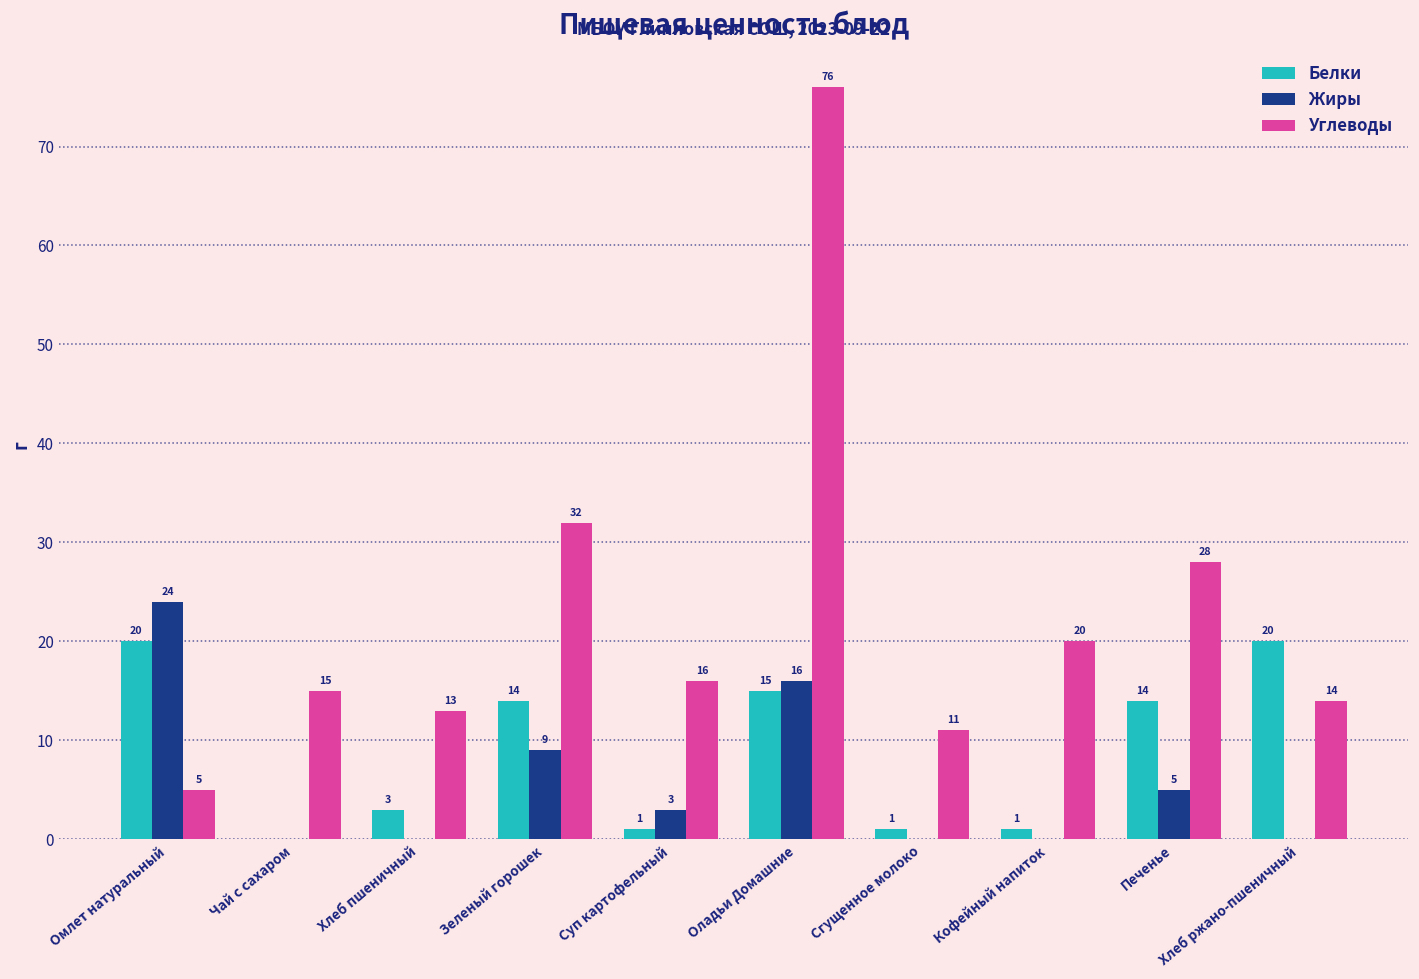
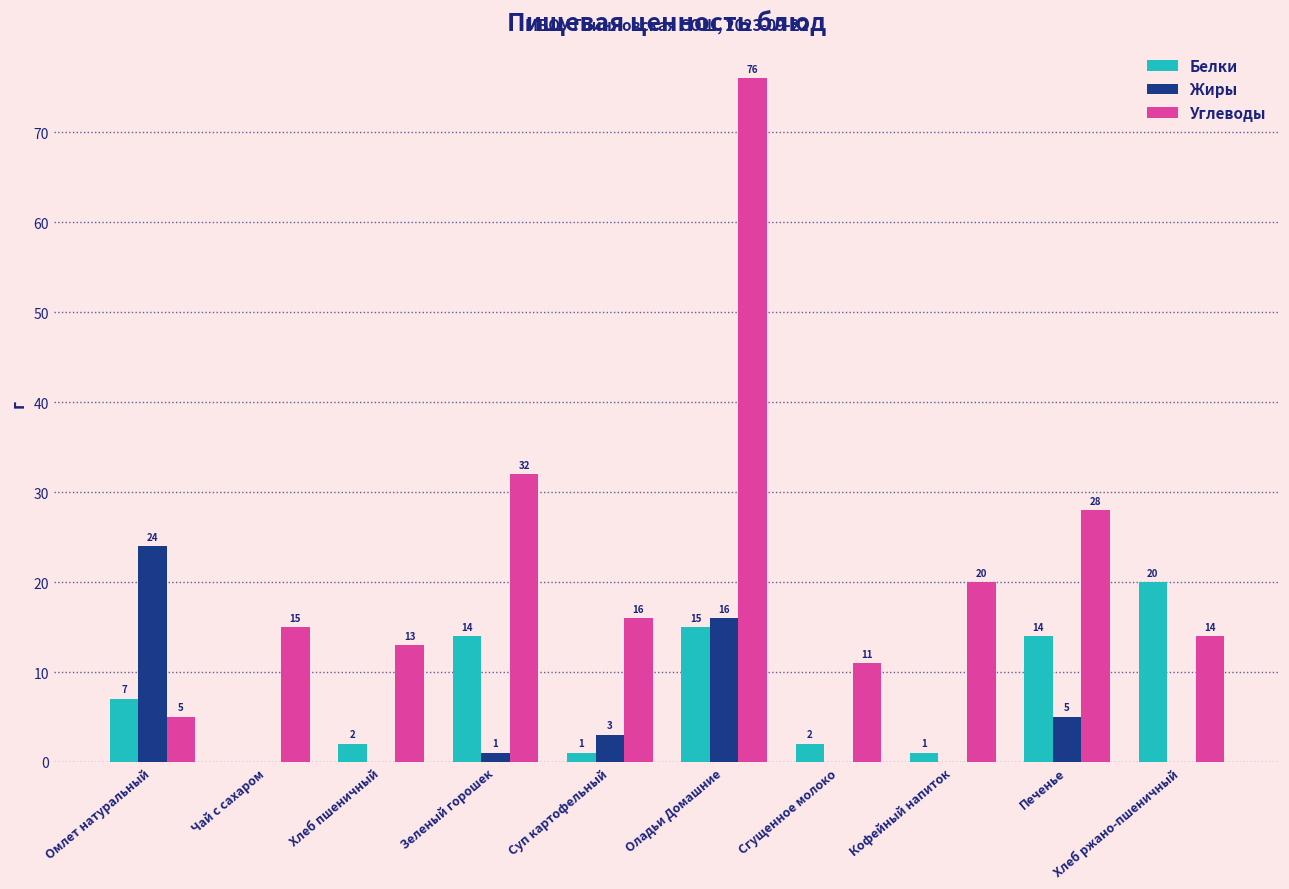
  {
    "Белки": {
-     "Омлет натуральный": 20,
-     "Хлеб пшеничный": 3,
+     "Омлет натуральный": 7,
+     "Хлеб пшеничный": 2,
      "Зеленый горошек": 14,
      "Суп картофельный": 1,
      "Оладьи Домашние": 15,
-     "Сгущенное молоко": 1,
+     "Сгущенное молоко": 2,
      "Кофейный напиток": 1,
      "Печенье": 14,
      "Хлеб ржано-пшеничный": 20
    },
    "Жиры": {
      "Омлет натуральный": 24,
-     "Зеленый горошек": 9,
+     "Зеленый горошек": 1,
      "Суп картофельный": 3,
      "Оладьи Домашние": 16,
      "Печенье": 5
    },
    "Углеводы": {
      "Омлет натуральный": 5,
      "Чай с сахаром": 15,
      "Хлеб пшеничный": 13,
      "Зеленый горошек": 32,
      "Суп картофельный": 16,
      "Оладьи Домашние": 76,
      "Сгущенное молоко": 11,
      "Кофейный напиток": 20,
      "Печенье": 28,
      "Хлеб ржано-пшеничный": 14
    }
  }
